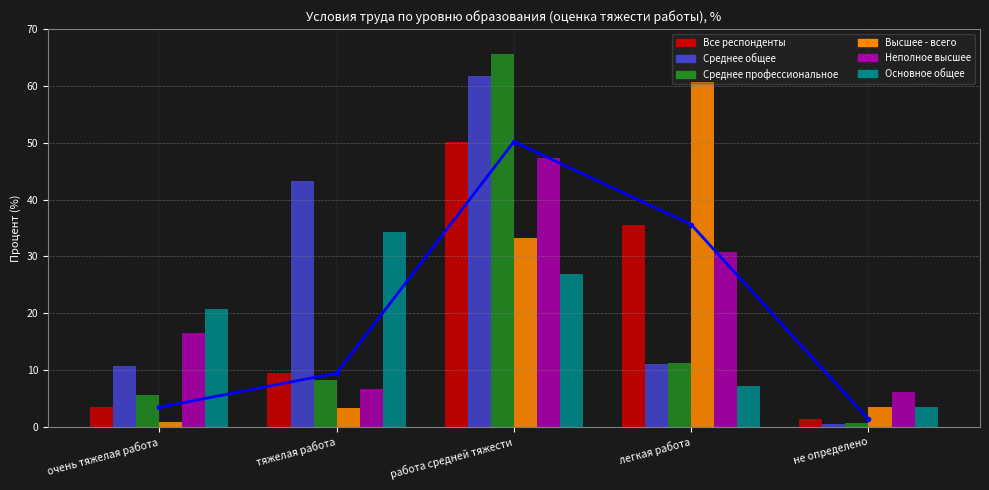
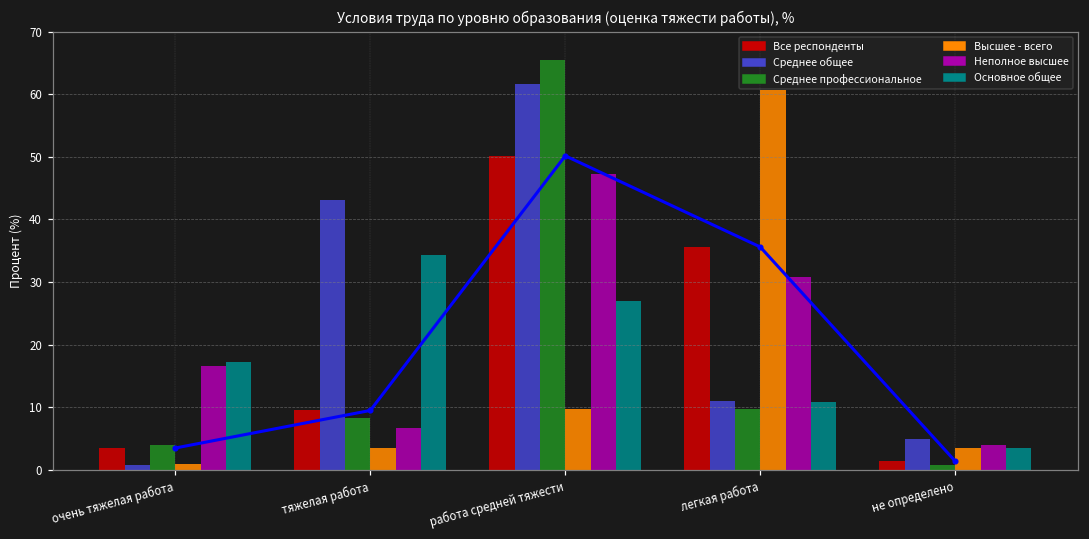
  {
    "Все респонденты": {
      "очень тяжелая работа": 3,
      "тяжелая работа": 9,
      "работа средней тяжести": 50,
      "легкая работа": 36,
      "не определено": 1
    },
    "Среднее общее": {
-     "очень тяжелая работа": 11,
+     "очень тяжелая работа": 1,
      "тяжелая работа": 43,
      "работа средней тяжести": 62,
      "легкая работа": 11,
-     "не определено": 1
+     "не определено": 5
    },
    "Среднее профессиональное": {
-     "очень тяжелая работа": 6,
+     "очень тяжелая работа": 4,
      "тяжелая работа": 8,
      "работа средней тяжести": 66,
-     "легкая работа": 11,
+     "легкая работа": 10,
      "не определено": 1
    },
    "Высшее - всего": {
      "очень тяжелая работа": 1,
      "тяжелая работа": 3,
-     "работа средней тяжести": 33,
+     "работа средней тяжести": 10,
      "не определено": 3
    },
    "Неполное высшее": {
      "очень тяжелая работа": 17,
      "тяжелая работа": 7,
      "работа средней тяжести": 47,
      "легкая работа": 31,
-     "не определено": 6
+     "не определено": 4
    },
    "Основное общее": {
-     "очень тяжелая работа": 21,
+     "очень тяжелая работа": 17,
      "тяжелая работа": 34,
      "работа средней тяжести": 27,
-     "легкая работа": 7,
+     "легкая работа": 11,
      "не определено": 3
    }
  }
